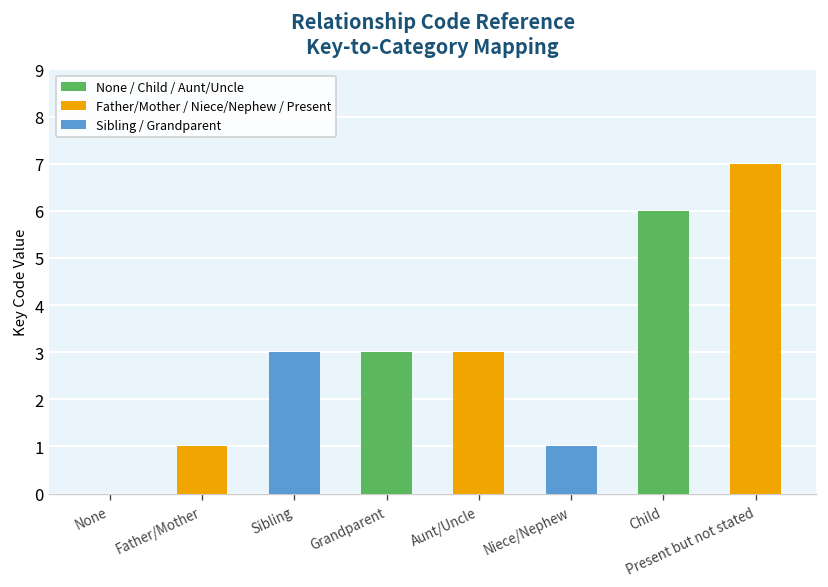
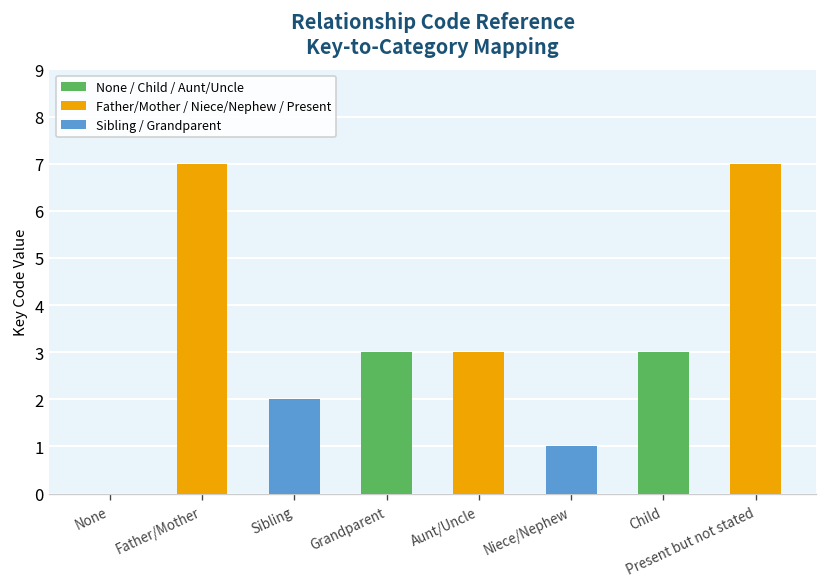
  {
    "None": 0,
-   "Father/Mother": 1,
-   "Sibling": 3,
+   "Father/Mother": 7,
+   "Sibling": 2,
    "Grandparent": 3,
    "Aunt/Uncle": 3,
    "Niece/Nephew": 1,
-   "Child": 6,
+   "Child": 3,
    "Present but not stated": 7
  }
